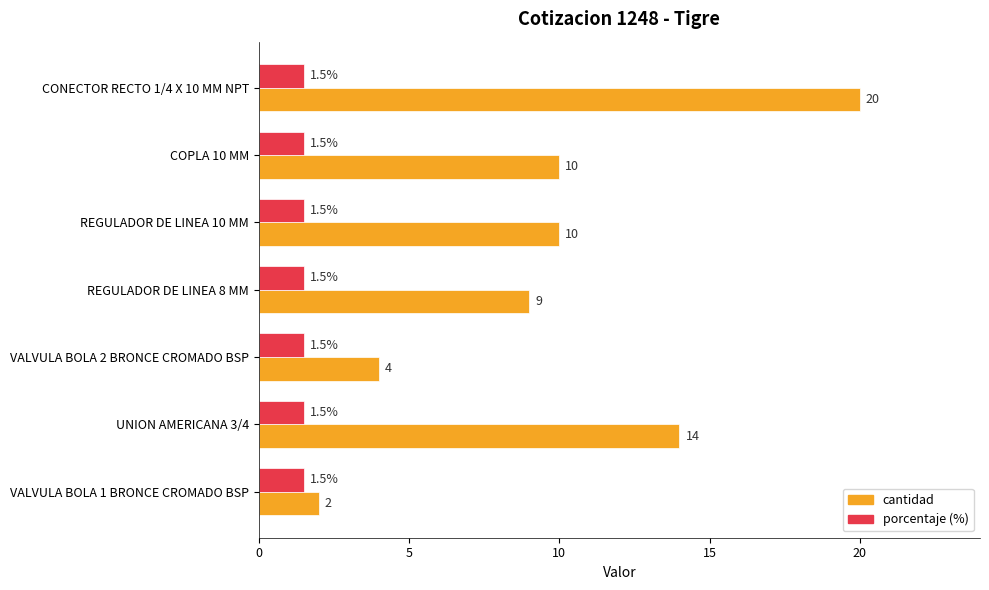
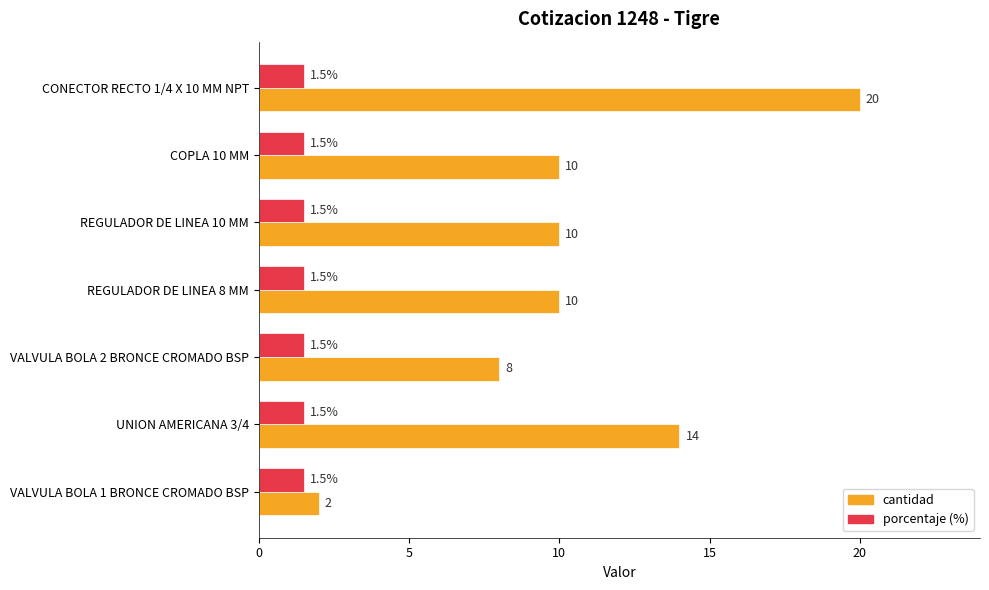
  {
    "cantidad": {
      "CONECTOR RECTO 1/4 X 10 MM NPT": "20",
      "COPLA 10 MM": "10",
      "REGULADOR DE LINEA 10 MM": "10",
-     "REGULADOR DE LINEA 8 MM": "9",
-     "VALVULA BOLA 2 BRONCE CROMADO BSP": "4",
+     "REGULADOR DE LINEA 8 MM": "10",
+     "VALVULA BOLA 2 BRONCE CROMADO BSP": "8",
      "UNION AMERICANA 3/4": "14",
      "VALVULA BOLA 1 BRONCE CROMADO BSP": "2"
    },
    "porcentaje (%)": {
      "CONECTOR RECTO 1/4 X 10 MM NPT": "1.5%",
      "COPLA 10 MM": "1.5%",
      "REGULADOR DE LINEA 10 MM": "1.5%",
      "REGULADOR DE LINEA 8 MM": "1.5%",
      "VALVULA BOLA 2 BRONCE CROMADO BSP": "1.5%",
      "UNION AMERICANA 3/4": "1.5%",
      "VALVULA BOLA 1 BRONCE CROMADO BSP": "1.5%"
    }
  }
